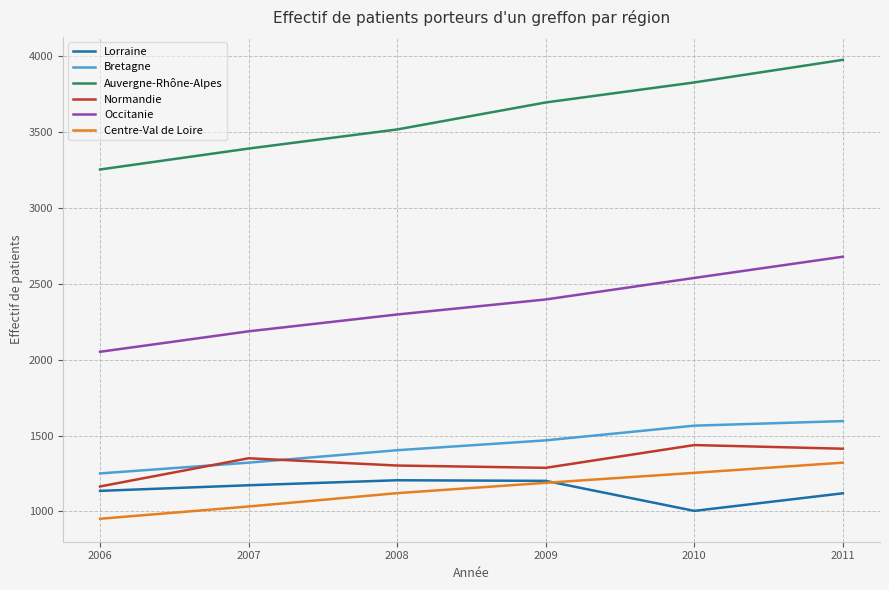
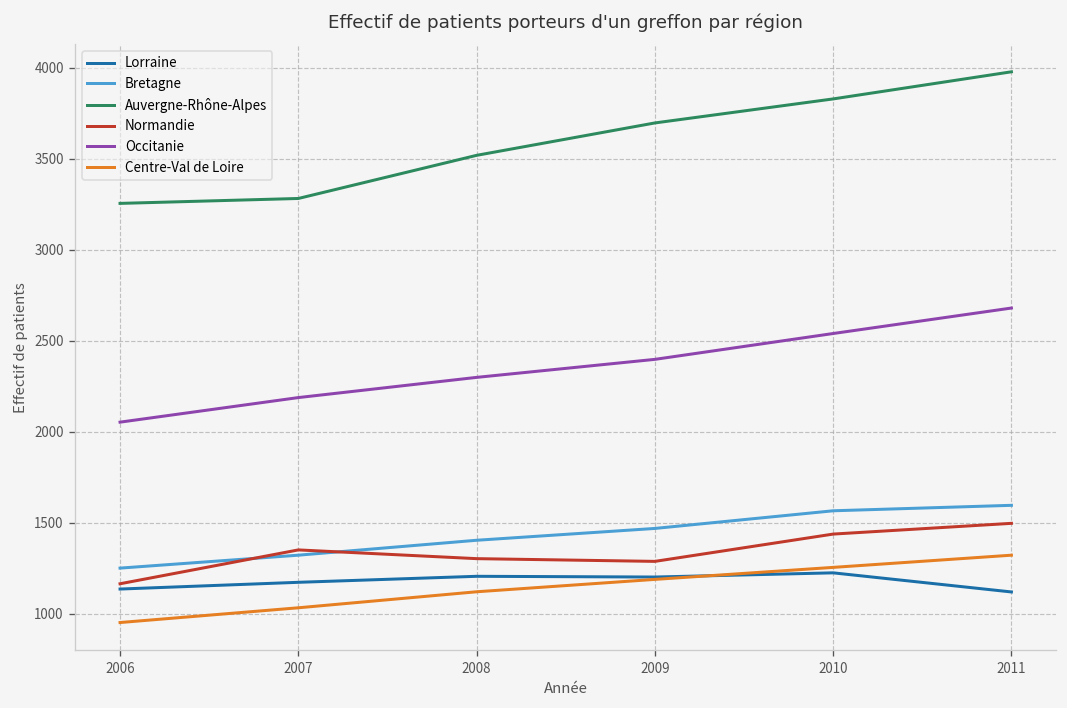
  {
    "Lorraine": {
      "2006": 1140,
      "2007": 1170,
      "2008": 1210,
-     "2010": 1000,
+     "2010": 1230,
      "2011": 1120
    },
    "Bretagne": {
      "2006": 1250,
      "2007": 1320,
      "2008": 1400,
      "2009": 1470,
      "2010": 1570,
      "2011": 1600
    },
    "Auvergne-Rhône-Alpes": {
      "2006": 3260,
-     "2007": 3390,
+     "2007": 3280,
      "2008": 3520,
      "2009": 3700,
      "2010": 3830,
      "2011": 3980
    },
    "Normandie": {
      "2006": 1170,
      "2007": 1350,
      "2008": 1300,
      "2009": 1290,
      "2010": 1440,
-     "2011": 1410
+     "2011": 1500
    },
    "Occitanie": {
      "2006": 2050,
      "2007": 2190,
      "2008": 2300,
      "2009": 2400,
      "2010": 2540,
      "2011": 2680
    },
    "Centre-Val de Loire": {
      "2006": 950,
      "2007": 1030,
      "2008": 1120,
      "2010": 1260,
      "2011": 1320
    }
  }
